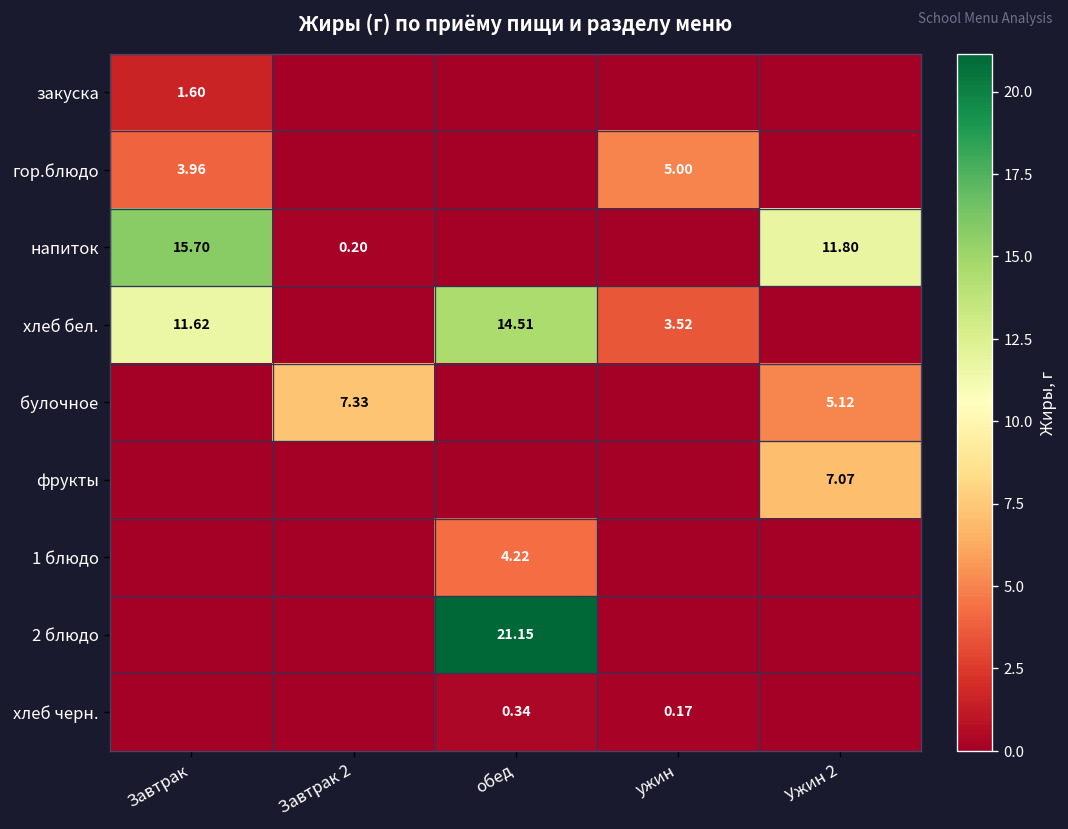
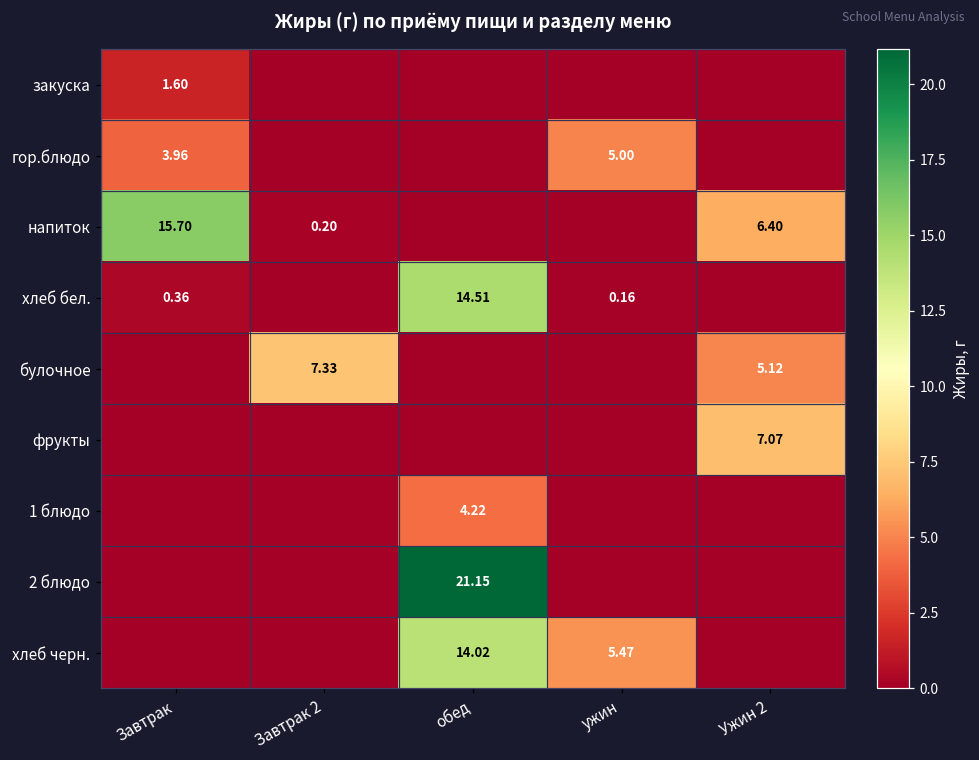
  {
    "закуска": {
      "Завтрак": 1.60
    },
    "гор.блюдо": {
      "Завтрак": 3.96,
      "ужин": 5.00
    },
    "напиток": {
      "Завтрак": 15.70,
      "Завтрак 2": 0.20,
-     "Ужин 2": 11.80
+     "Ужин 2": 6.40
    },
    "хлеб бел.": {
-     "Завтрак": 11.62,
+     "Завтрак": 0.36,
      "обед": 14.51,
-     "ужин": 3.52
+     "ужин": 0.16
    },
    "булочное": {
      "Завтрак 2": 7.33,
      "Ужин 2": 5.12
    },
    "фрукты": {
      "Ужин 2": 7.07
    },
    "1 блюдо": {
      "обед": 4.22
    },
    "2 блюдо": {
      "обед": 21.15
    },
    "хлеб черн.": {
-     "обед": 0.34,
-     "ужин": 0.17
+     "обед": 14.02,
+     "ужин": 5.47
    }
  }
